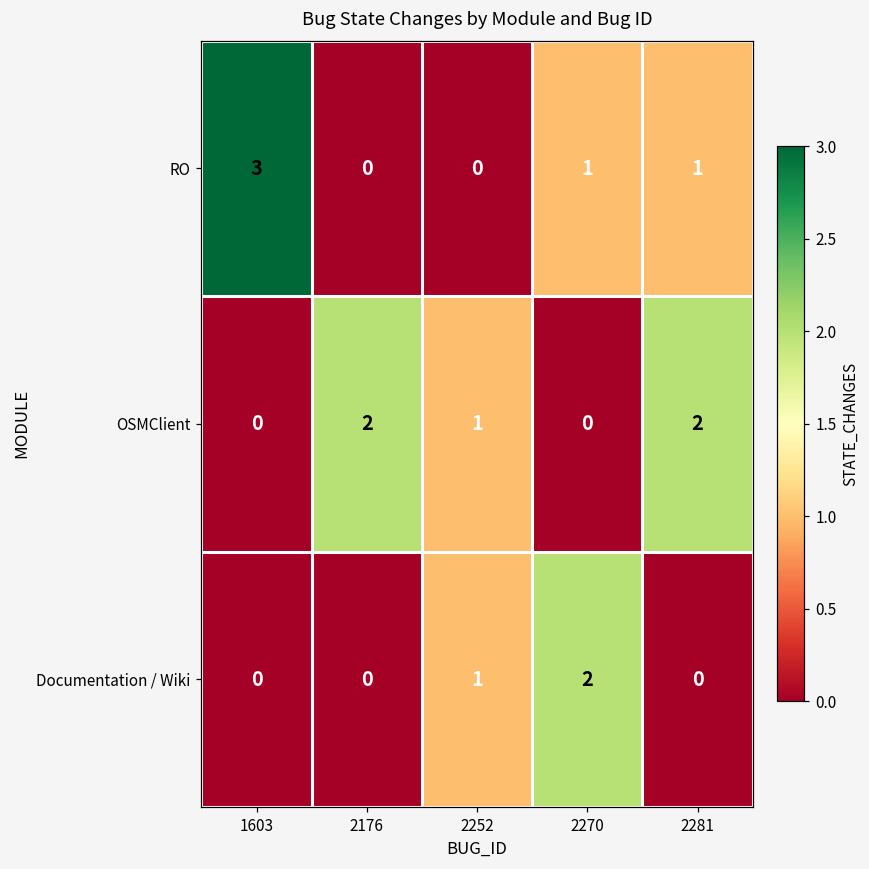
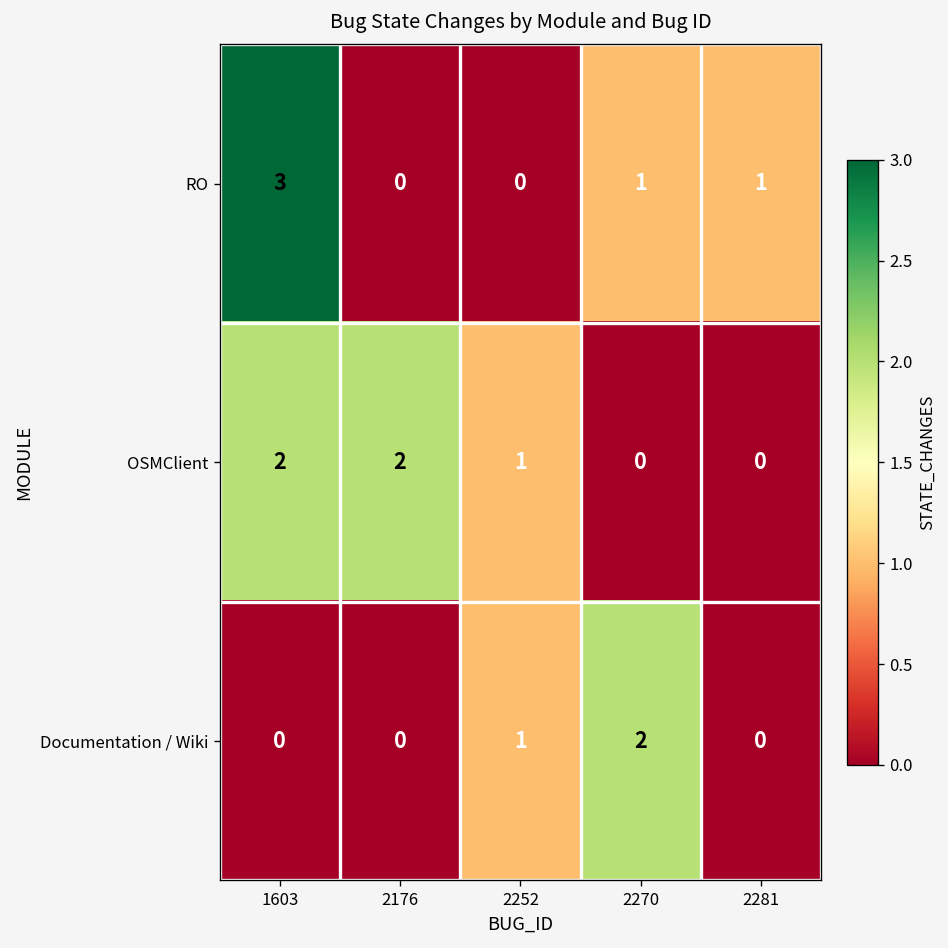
  {
    "RO": {
      "1603": 3,
      "2176": 0,
      "2252": 0,
      "2270": 1,
      "2281": 1
    },
    "OSMClient": {
-     "1603": 0,
+     "1603": 2,
      "2176": 2,
      "2252": 1,
      "2270": 0,
-     "2281": 2
+     "2281": 0
    },
    "Documentation / Wiki": {
      "1603": 0,
      "2176": 0,
      "2252": 1,
      "2270": 2,
      "2281": 0
    }
  }
